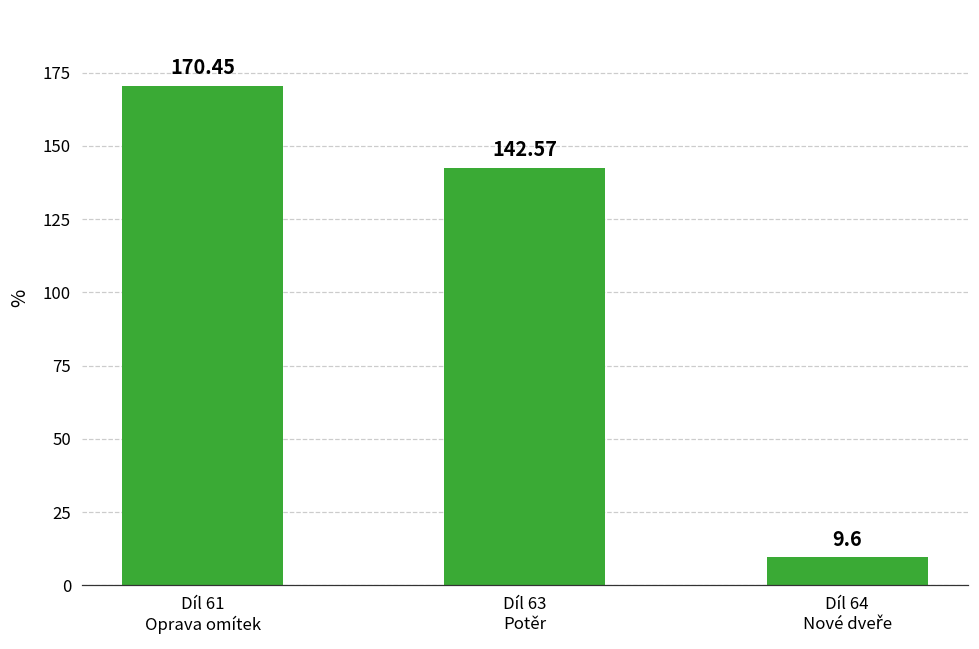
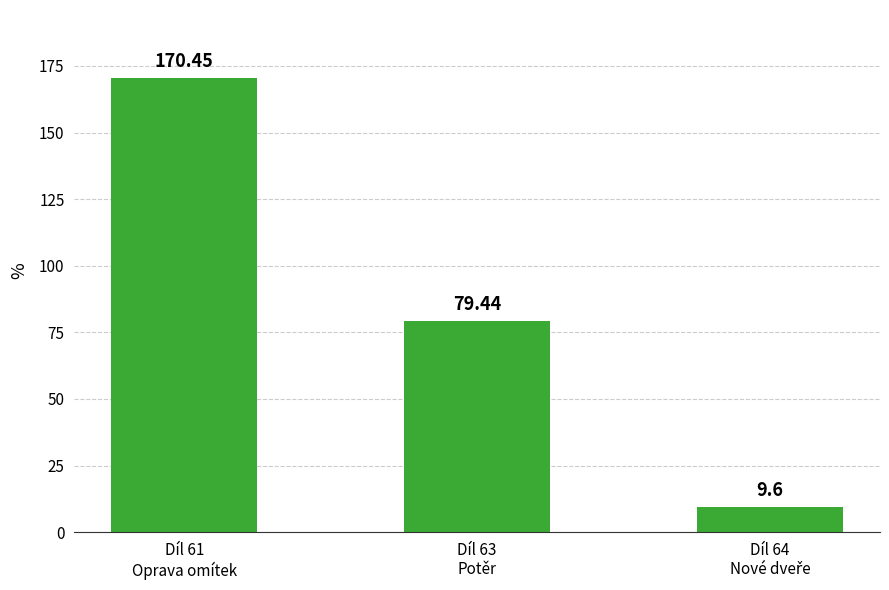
  {
    "Díl 61 Oprava omítek": 170.45,
-   "Díl 63 Potěr": 142.57,
+   "Díl 63 Potěr": 79.44,
    "Díl 64 Nové dveře": 9.6
  }
